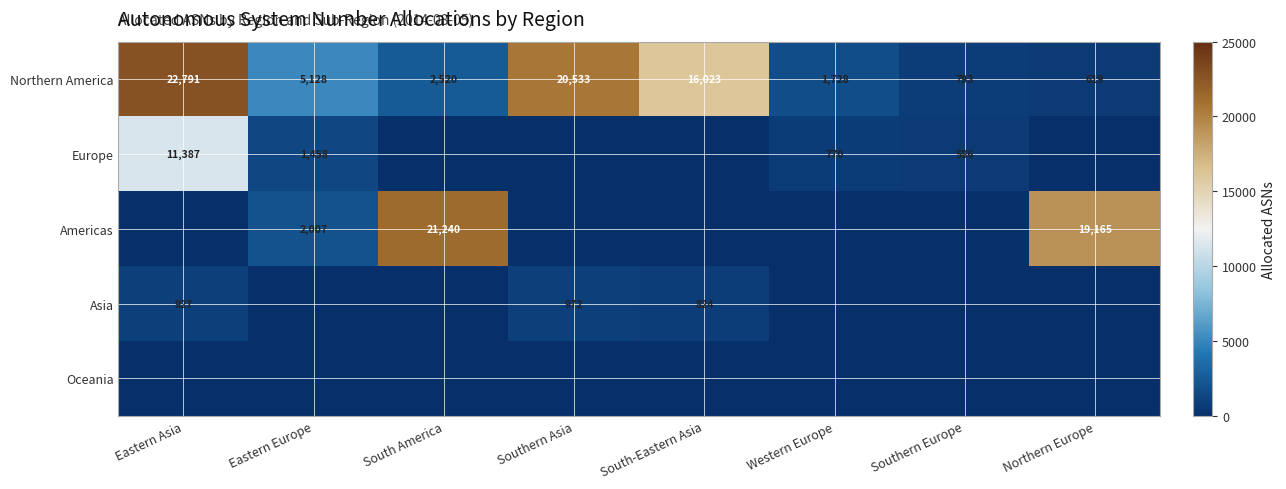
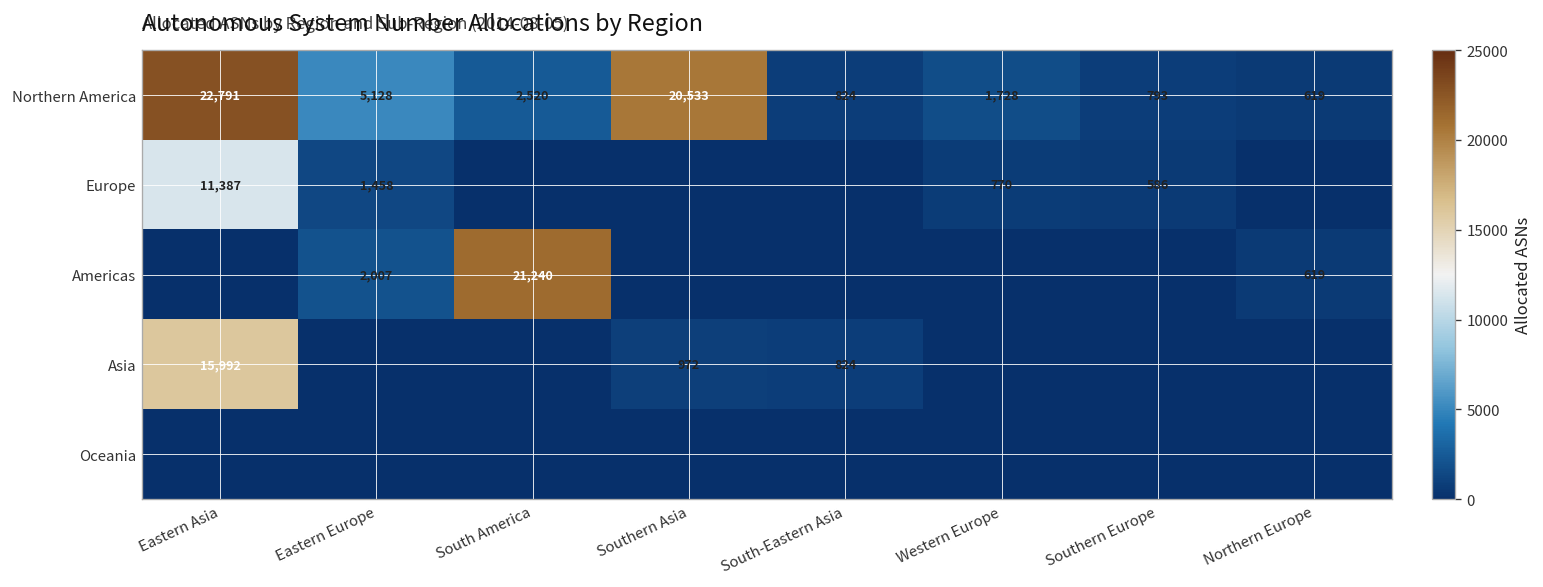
  {
    "Northern America": {
      "Eastern Asia": "22,791",
      "Eastern Europe": "5,128",
      "South America": "2,520",
      "Southern Asia": "20,533",
-     "South-Eastern Asia": "16,023",
+     "South-Eastern Asia": "824",
      "Western Europe": "1,728",
      "Southern Europe": "793",
      "Northern Europe": "619"
    },
    "Europe": {
      "Eastern Asia": "11,387",
      "Eastern Europe": "1,458",
      "Western Europe": "770",
      "Southern Europe": "586"
    },
    "Americas": {
      "Eastern Europe": "2,007",
      "South America": "21,240",
-     "Northern Europe": "19,165"
+     "Northern Europe": "619"
    },
    "Asia": {
-     "Eastern Asia": "927",
+     "Eastern Asia": "15,992",
      "Southern Asia": "972",
      "South-Eastern Asia": "824"
    }
  }
